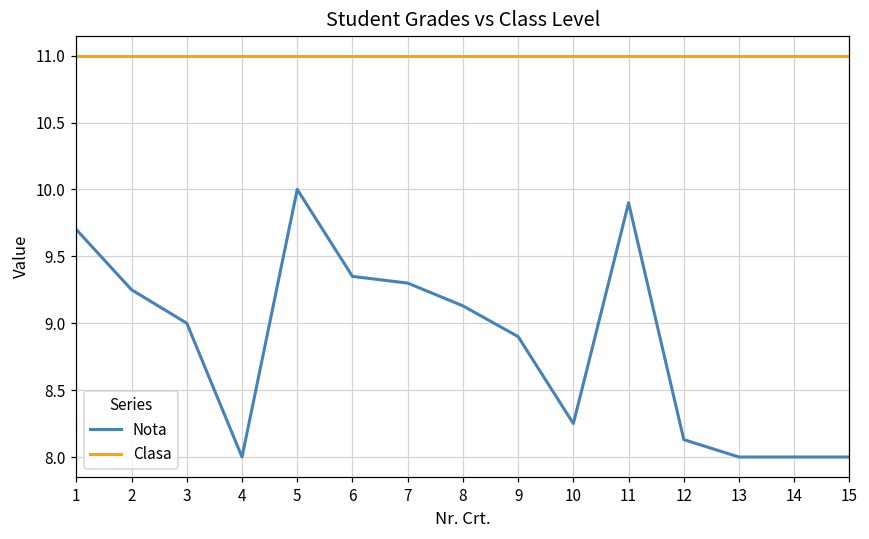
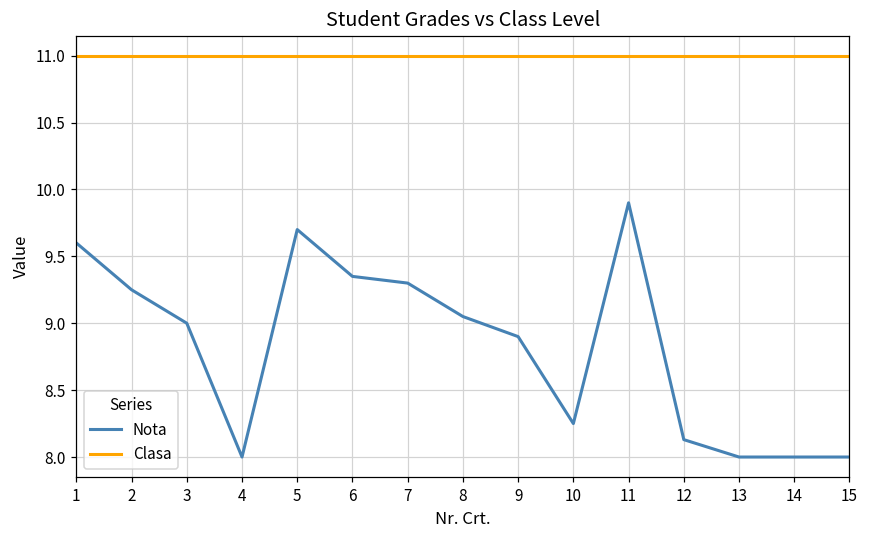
  {
    "Nota": {
-     "1": 9.7,
+     "1": 9.6,
      "2": 9.25,
      "3": 9.00,
      "4": 8.00,
-     "5": 10.0,
+     "5": 9.7,
      "6": 9.35,
      "7": 9.30,
-     "8": 9.13,
+     "8": 9.05,
      "9": 8.90,
      "10": 8.25,
      "11": 9.90,
      "12": 8.13,
      "13": 8.00,
      "14": 8.00,
      "15": 8.00
    },
    "Clasa": {
      "1": 11.00,
      "2": 11.00,
      "3": 11.00,
      "4": 11.00,
      "5": 11.00,
      "6": 11.00,
      "7": 11.00,
      "8": 11.00,
      "9": 11.00,
      "10": 11.00,
      "11": 11.00,
      "12": 11.00,
      "13": 11.00,
      "14": 11.00,
      "15": 11.00
    }
  }
